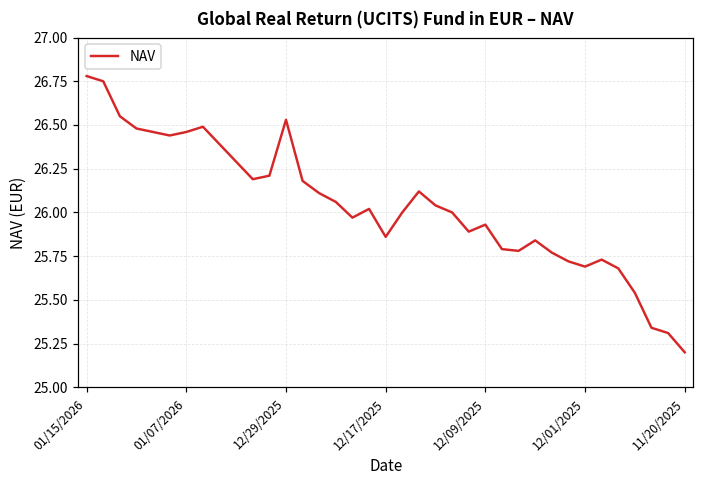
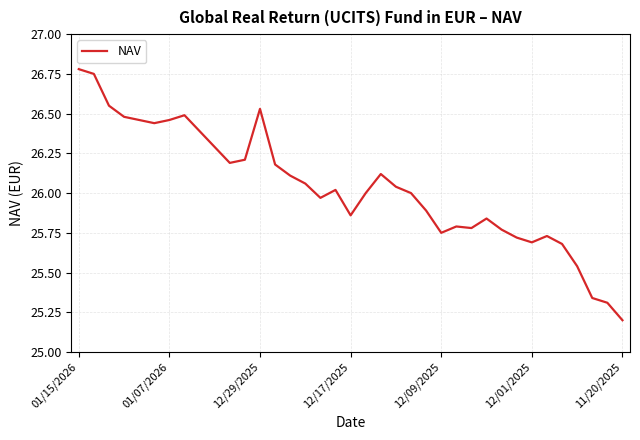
  {
    "01/15/2026": 26.78,
    "01/07/2026": 26.46,
    "12/29/2025": 26.53,
    "12/17/2025": 25.86,
-   "12/09/2025": 25.93,
+   "12/09/2025": 25.75,
    "12/01/2025": 25.69,
    "11/20/2025": 25.20
  }
